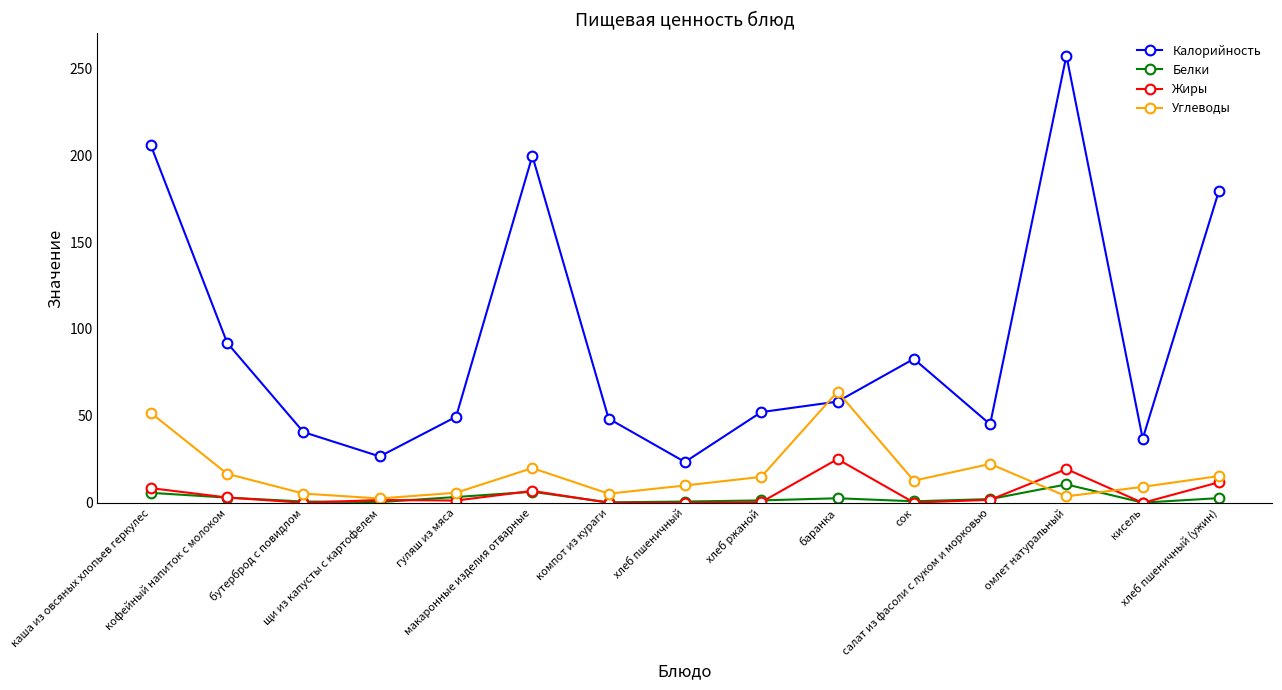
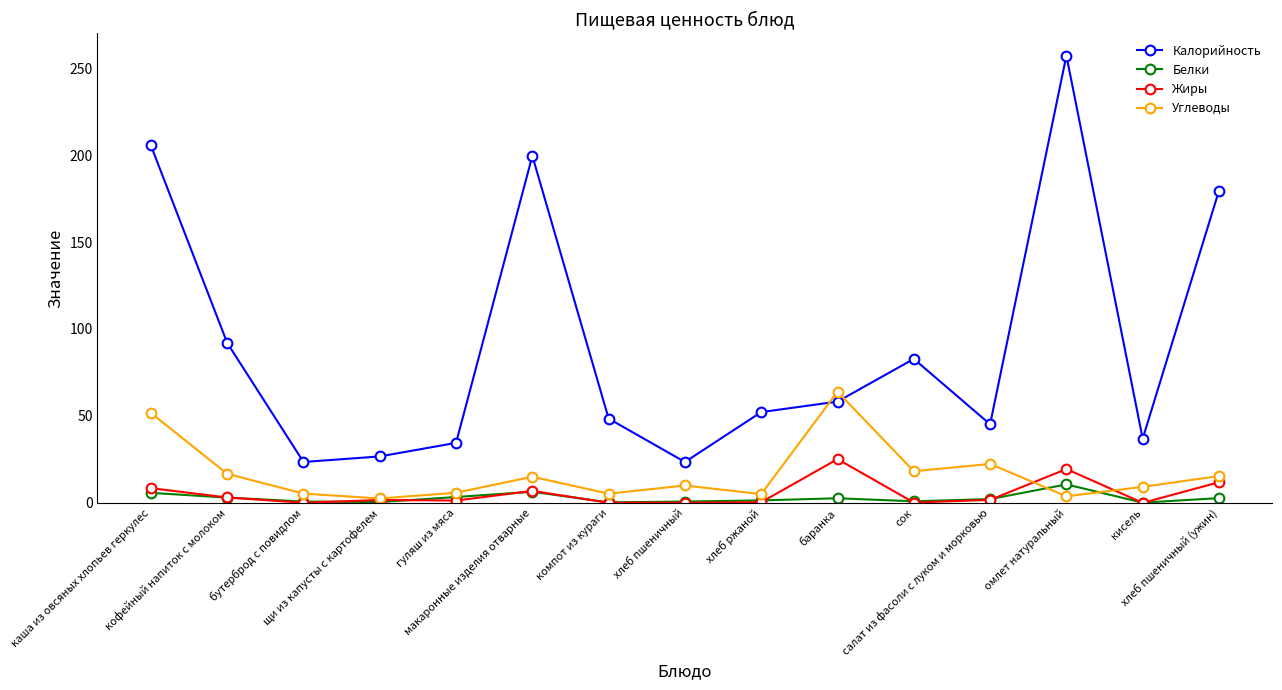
  {
    "Калорийность": {
      "каша из овсяных хлопьев геркулес": 206,
      "кофейный напиток с молоком": 92,
-     "бутерброд с повидлом": 41,
+     "бутерброд с повидлом": 24,
      "щи из капусты с картофелем": 27,
-     "гуляш из мяса": 50,
+     "гуляш из мяса": 35,
      "макаронные изделия отварные": 200,
      "компот из кураги": 48,
      "хлеб пшеничный": 24,
      "хлеб ржаной": 52,
      "баранка": 58,
      "сок": 83,
      "салат из фасоли с луком и морковью": 45,
      "омлет натуральный": 257,
      "кисель": 37,
      "хлеб пшеничный (ужин)": 180
    },
    "Белки": {
      "каша из овсяных хлопьев геркулес": 6,
      "гуляш из мяса": 3,
      "баранка": 3,
      "омлет натуральный": 11,
      "хлеб пшеничный (ужин)": 3
    },
    "Жиры": {
      "каша из овсяных хлопьев геркулес": 8,
      "гуляш из мяса": 1,
      "баранка": 25,
      "омлет натуральный": 19,
      "хлеб пшеничный (ужин)": 12
    },
    "Углеводы": {
      "каша из овсяных хлопьев геркулес": 52,
      "кофейный напиток с молоком": 17,
      "бутерброд с повидлом": 5,
      "гуляш из мяса": 6,
-     "макаронные изделия отварные": 20,
+     "макаронные изделия отварные": 15,
      "компот из кураги": 5,
      "хлеб пшеничный": 10,
-     "хлеб ржаной": 15,
+     "хлеб ржаной": 5,
      "баранка": 64,
-     "сок": 13,
+     "сок": 18,
      "салат из фасоли с луком и морковью": 22,
      "омлет натуральный": 4,
      "кисель": 9,
      "хлеб пшеничный (ужин)": 15
    }
  }
